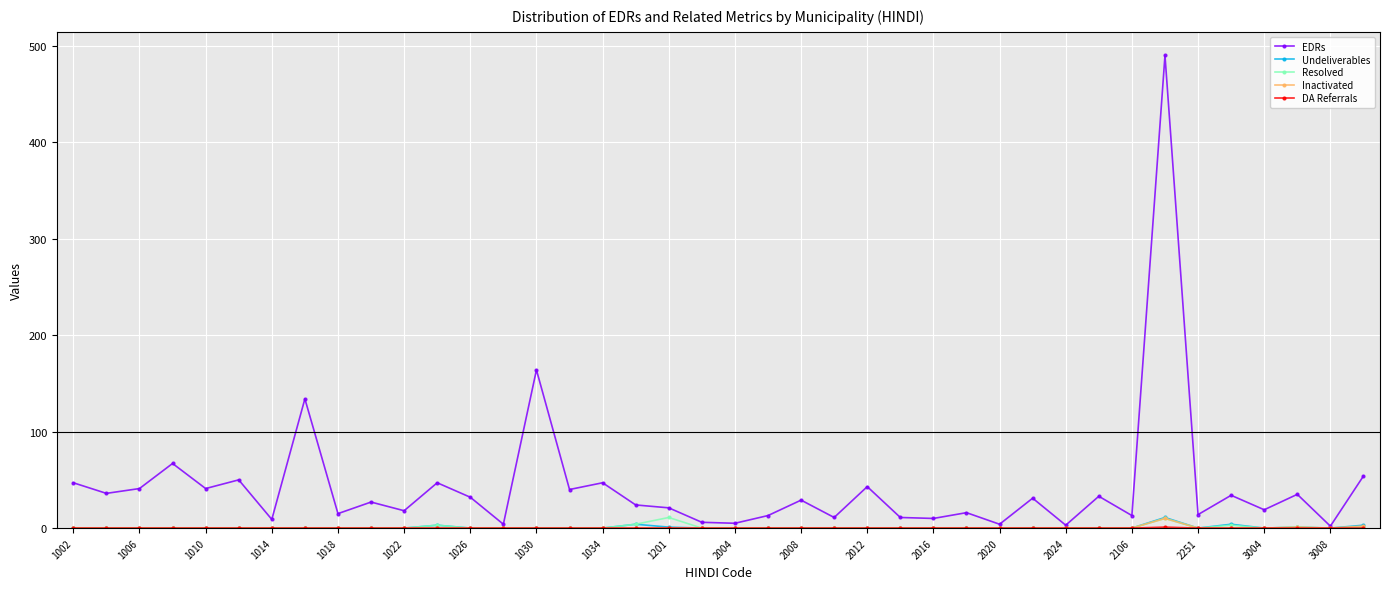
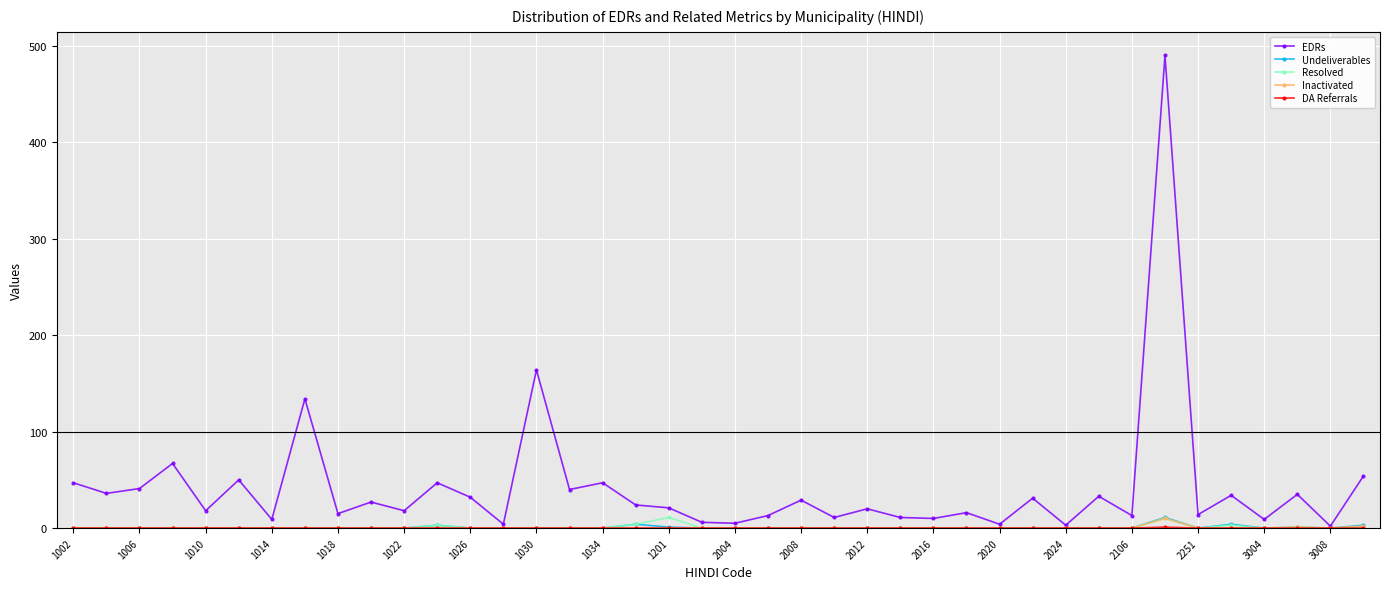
  {
    "EDRs": {
      "1002": 50,
      "1006": 40,
-     "1010": 40,
+     "1010": 20,
      "1014": 10,
      "1018": 20,
      "1022": 20,
      "1026": 30,
      "1030": 160,
      "1034": 50,
      "1201": 20,
      "2004": 10,
      "2008": 30,
-     "2012": 40,
+     "2012": 20,
      "2016": 10,
      "2020": 0,
      "2024": 0,
      "2106": 10,
      "2251": 10,
-     "3004": 20
+     "3004": 10
    },
    "Resolved": {
      "1201": 10
    }
  }
